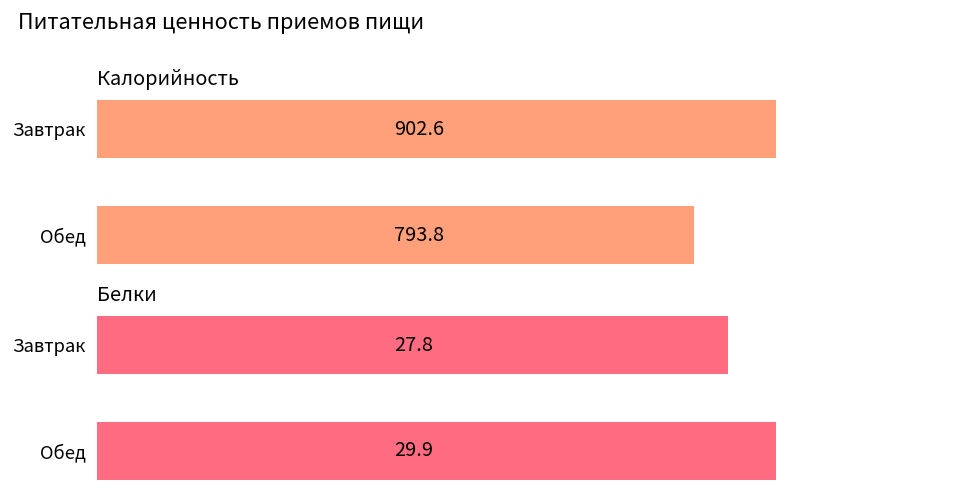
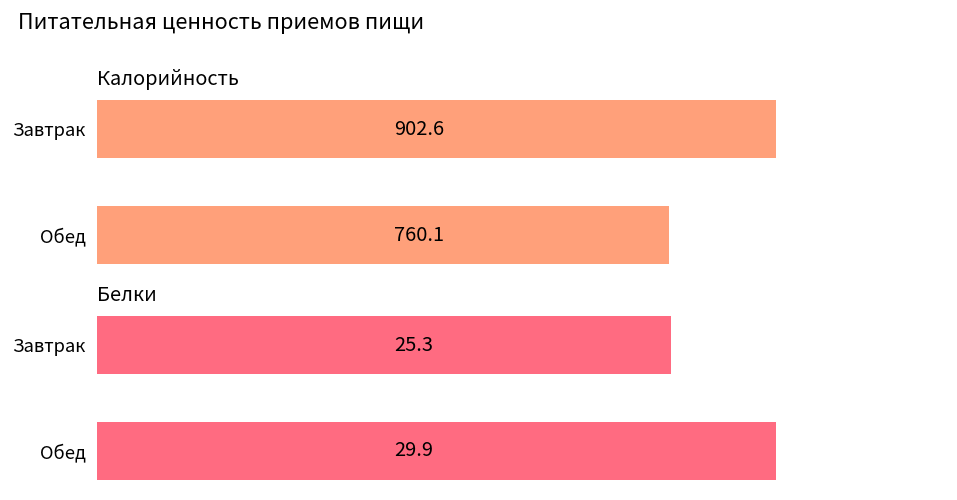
  {
    "Калорийность": {
      "Завтрак": 902.6,
-     "Обед": 793.8
+     "Обед": 760.1
    },
    "Белки": {
-     "Завтрак": 27.8,
+     "Завтрак": 25.3,
      "Обед": 29.9
    }
  }
